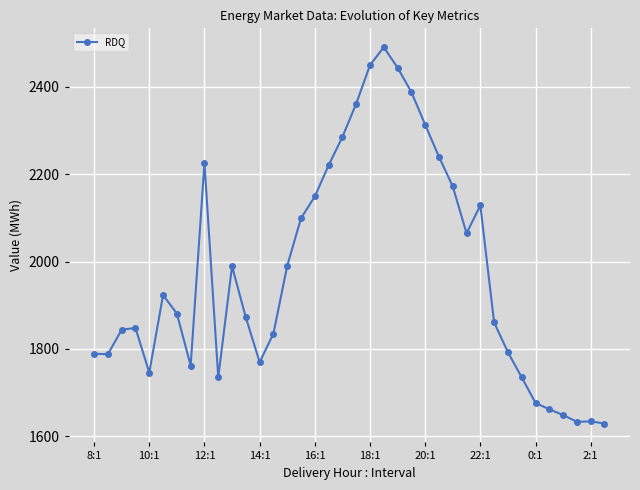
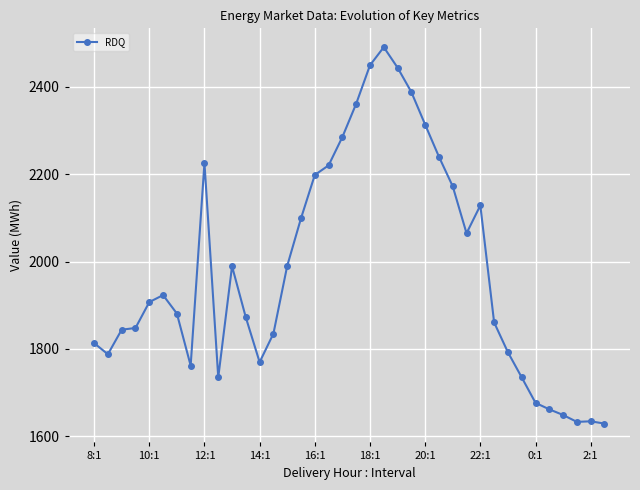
  {
-   "8:1": 1790,
-   "10:1": 1750,
+   "8:1": 1810,
+   "10:1": 1910,
    "12:1": 2230,
    "14:1": 1770,
-   "16:1": 2150,
+   "16:1": 2200,
    "18:1": 2450,
    "20:1": 2310,
    "22:1": 2130,
    "0:1": 1680,
    "2:1": 1630
  }
